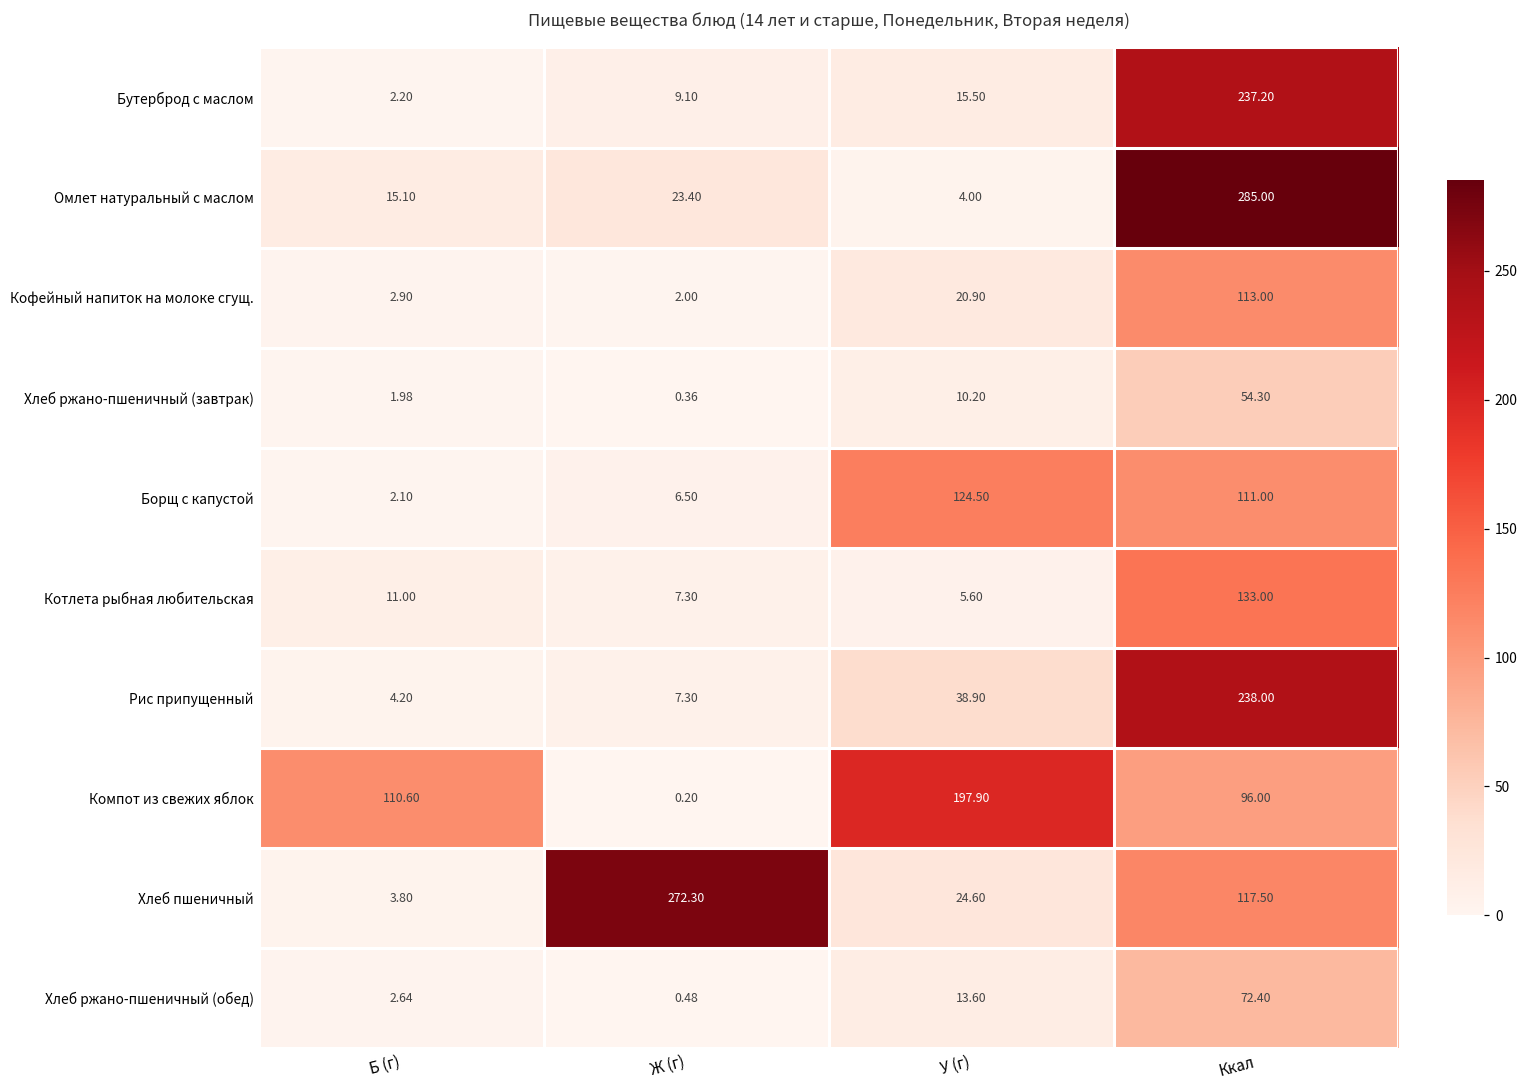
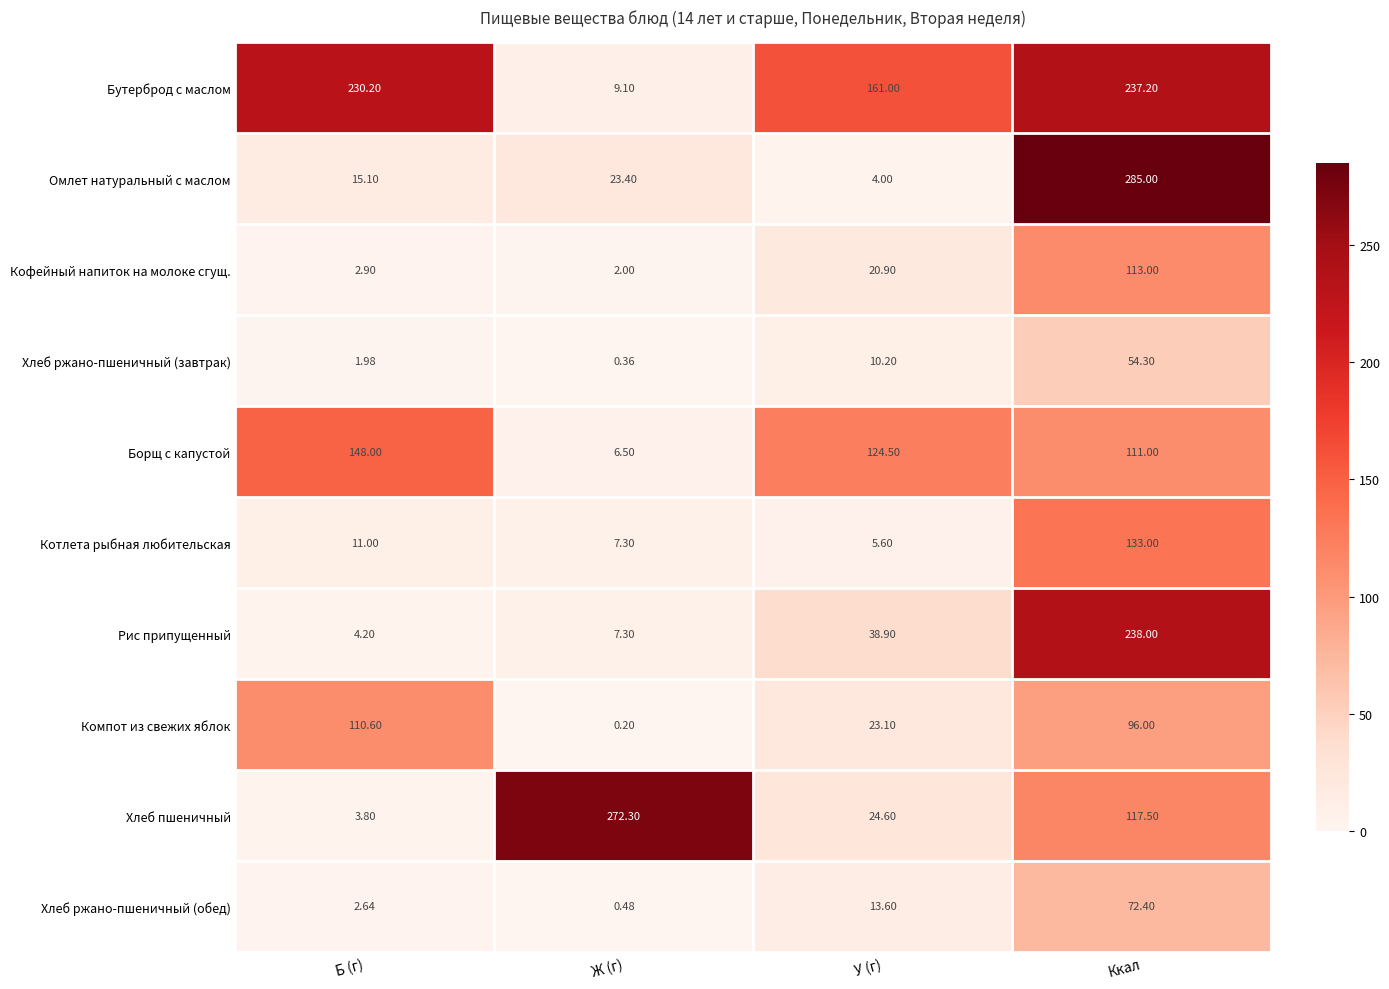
  {
    "Бутерброд с маслом": {
-     "Б (г)": 2.20,
+     "Б (г)": 230.20,
      "Ж (г)": 9.10,
-     "У (г)": 15.50,
+     "У (г)": 161.00,
      "Ккал": 237.20
    },
    "Омлет натуральный с маслом": {
      "Б (г)": 15.10,
      "Ж (г)": 23.40,
      "У (г)": 4.00,
      "Ккал": 285.00
    },
    "Кофейный напиток на молоке сгущ.": {
      "Б (г)": 2.90,
      "Ж (г)": 2.00,
      "У (г)": 20.90,
      "Ккал": 113.00
    },
    "Хлеб ржано-пшеничный (завтрак)": {
      "Б (г)": 1.98,
      "Ж (г)": 0.36,
      "У (г)": 10.20,
      "Ккал": 54.30
    },
    "Борщ с капустой": {
-     "Б (г)": 2.10,
+     "Б (г)": 148.00,
      "Ж (г)": 6.50,
      "У (г)": 124.50,
      "Ккал": 111.00
    },
    "Котлета рыбная любительская": {
      "Б (г)": 11.00,
      "Ж (г)": 7.30,
      "У (г)": 5.60,
      "Ккал": 133.00
    },
    "Рис припущенный": {
      "Б (г)": 4.20,
      "Ж (г)": 7.30,
      "У (г)": 38.90,
      "Ккал": 238.00
    },
    "Компот из свежих яблок": {
      "Б (г)": 110.60,
      "Ж (г)": 0.20,
-     "У (г)": 197.90,
+     "У (г)": 23.10,
      "Ккал": 96.00
    },
    "Хлеб пшеничный": {
      "Б (г)": 3.80,
      "Ж (г)": 272.30,
      "У (г)": 24.60,
      "Ккал": 117.50
    },
    "Хлеб ржано-пшеничный (обед)": {
      "Б (г)": 2.64,
      "Ж (г)": 0.48,
      "У (г)": 13.60,
      "Ккал": 72.40
    }
  }
